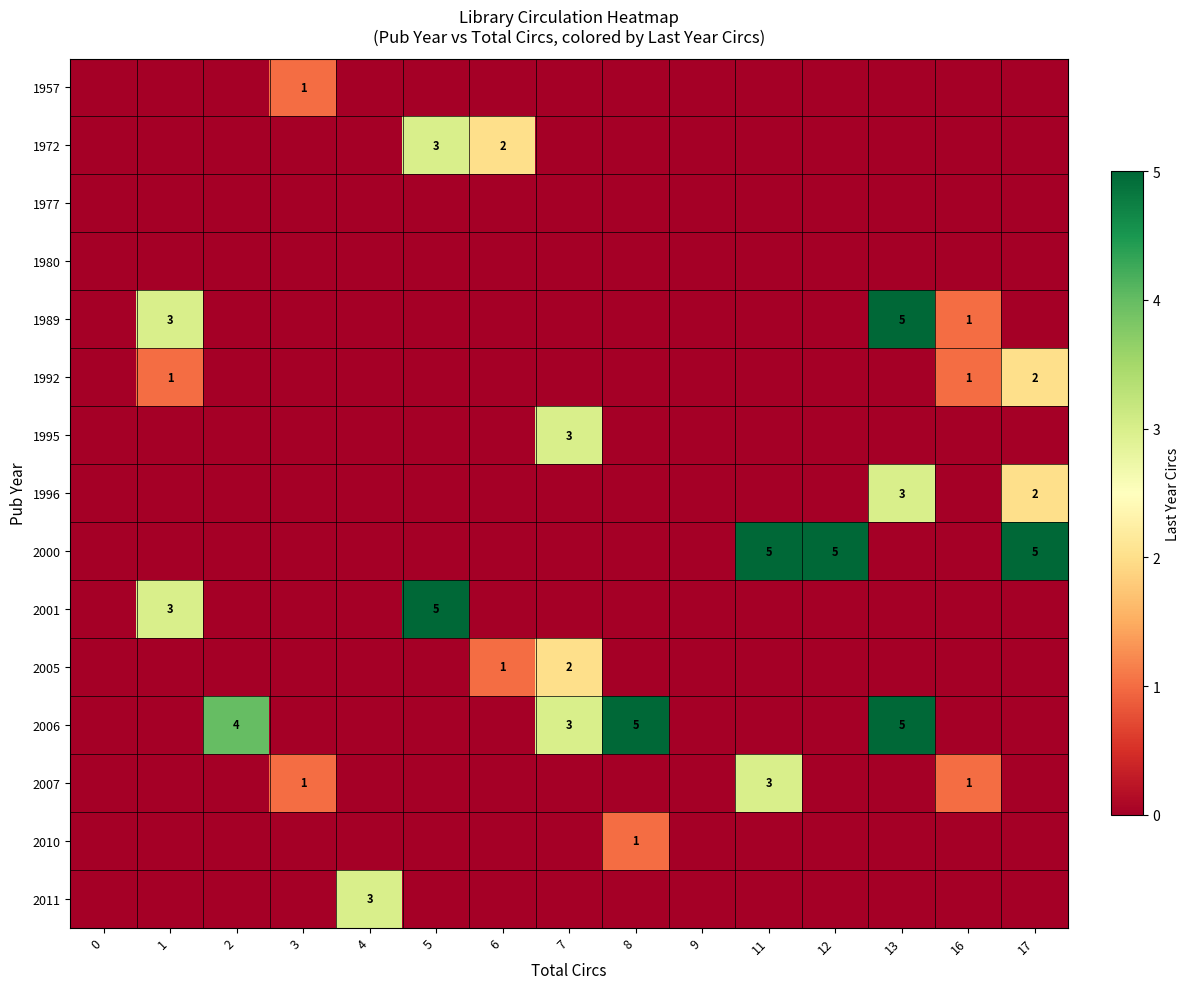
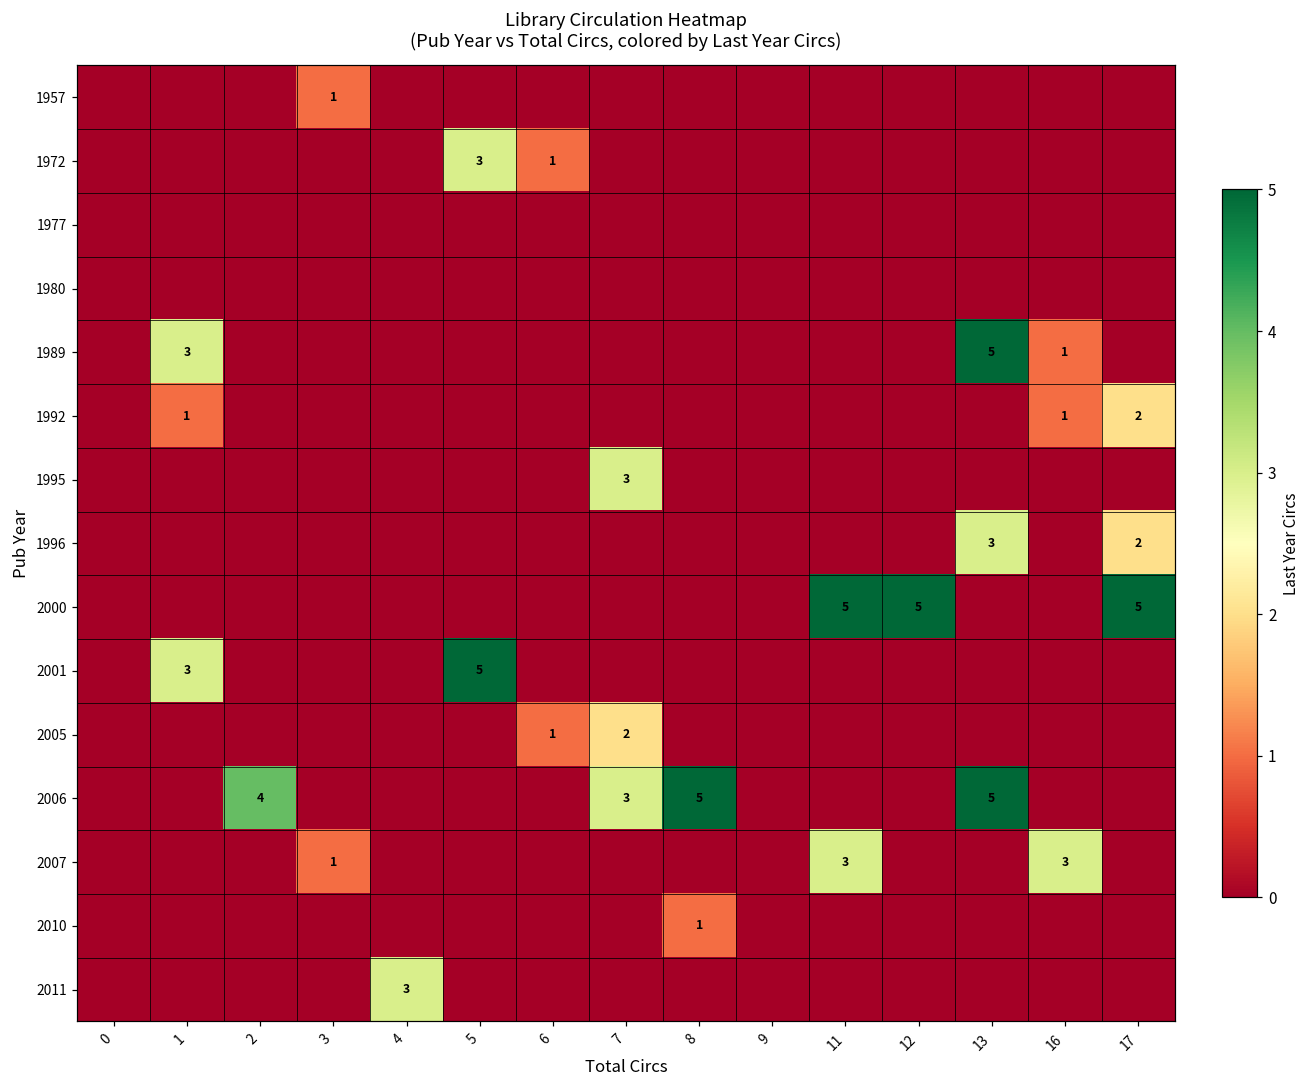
  {
    "1957": {
      "3": 1
    },
    "1972": {
      "5": 3,
-     "6": 2
+     "6": 1
    },
    "1989": {
      "1": 3,
      "13": 5,
      "16": 1
    },
    "1992": {
      "1": 1,
      "16": 1,
      "17": 2
    },
    "1995": {
      "7": 3
    },
    "1996": {
      "13": 3,
      "17": 2
    },
    "2000": {
      "11": 5,
      "12": 5,
      "17": 5
    },
    "2001": {
      "1": 3,
      "5": 5
    },
    "2005": {
      "6": 1,
      "7": 2
    },
    "2006": {
      "2": 4,
      "7": 3,
      "8": 5,
      "13": 5
    },
    "2007": {
      "3": 1,
      "11": 3,
-     "16": 1
+     "16": 3
    },
    "2010": {
      "8": 1
    },
    "2011": {
      "4": 3
    }
  }
